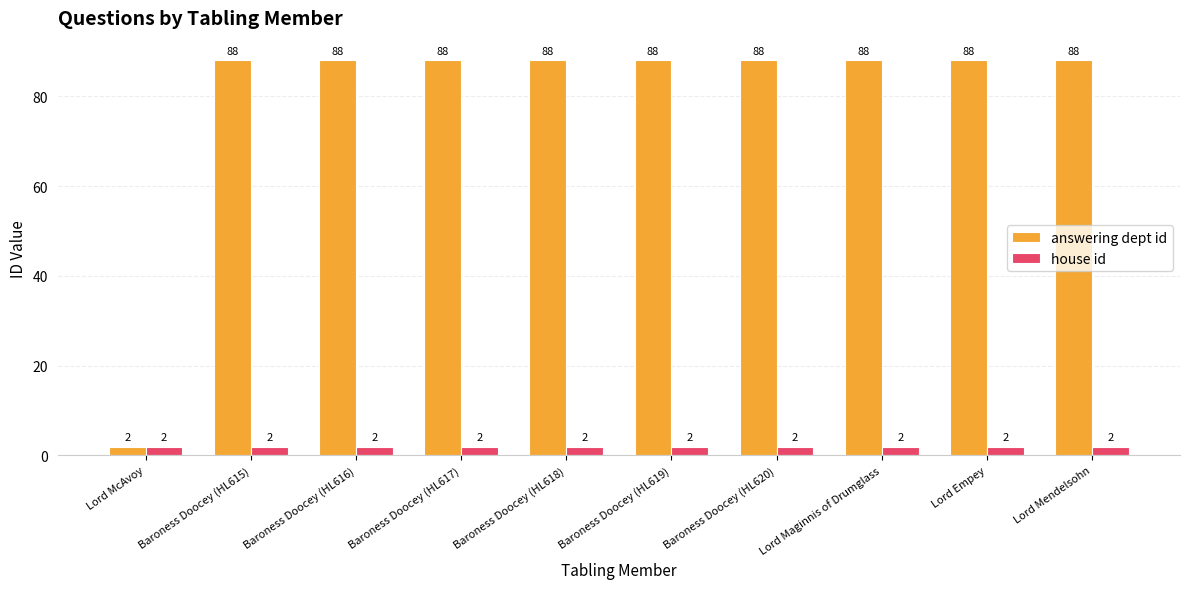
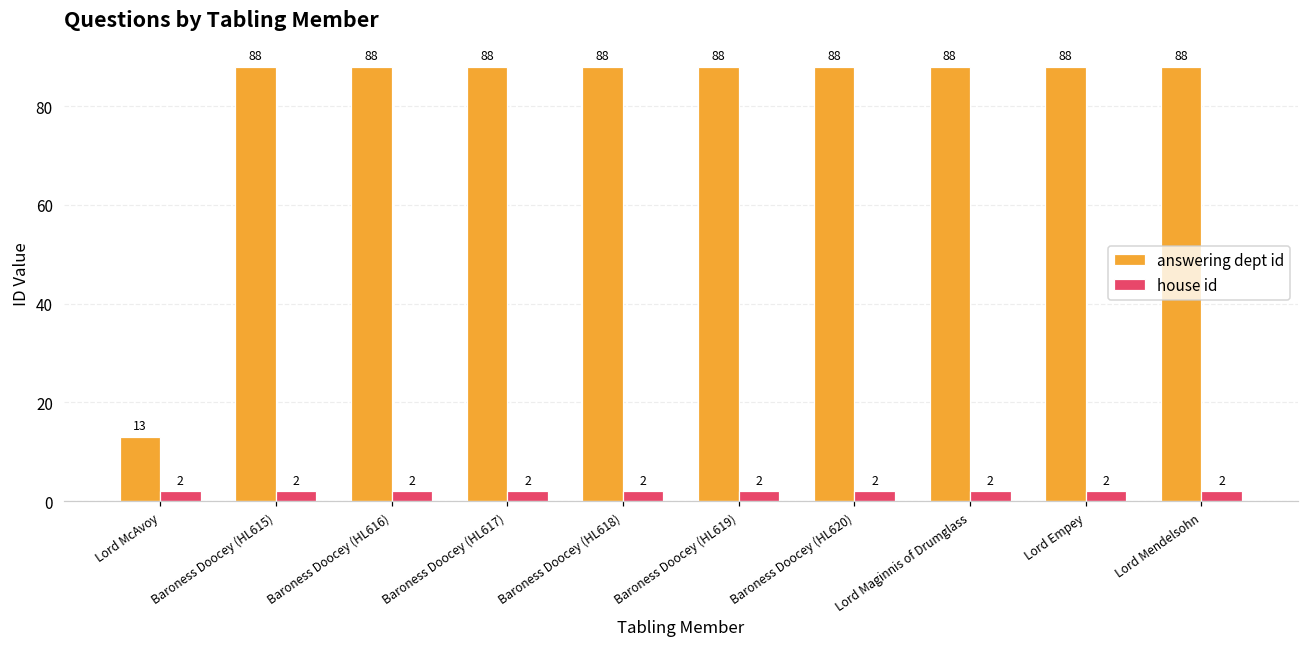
  {
    "answering dept id": {
-     "Lord McAvoy": 2,
+     "Lord McAvoy": 13,
      "Baroness Doocey (HL615)": 88,
      "Baroness Doocey (HL616)": 88,
      "Baroness Doocey (HL617)": 88,
      "Baroness Doocey (HL618)": 88,
      "Baroness Doocey (HL619)": 88,
      "Baroness Doocey (HL620)": 88,
      "Lord Maginnis of Drumglass": 88,
      "Lord Empey": 88,
      "Lord Mendelsohn": 88
    },
    "house id": {
      "Lord McAvoy": 2,
      "Baroness Doocey (HL615)": 2,
      "Baroness Doocey (HL616)": 2,
      "Baroness Doocey (HL617)": 2,
      "Baroness Doocey (HL618)": 2,
      "Baroness Doocey (HL619)": 2,
      "Baroness Doocey (HL620)": 2,
      "Lord Maginnis of Drumglass": 2,
      "Lord Empey": 2,
      "Lord Mendelsohn": 2
    }
  }
